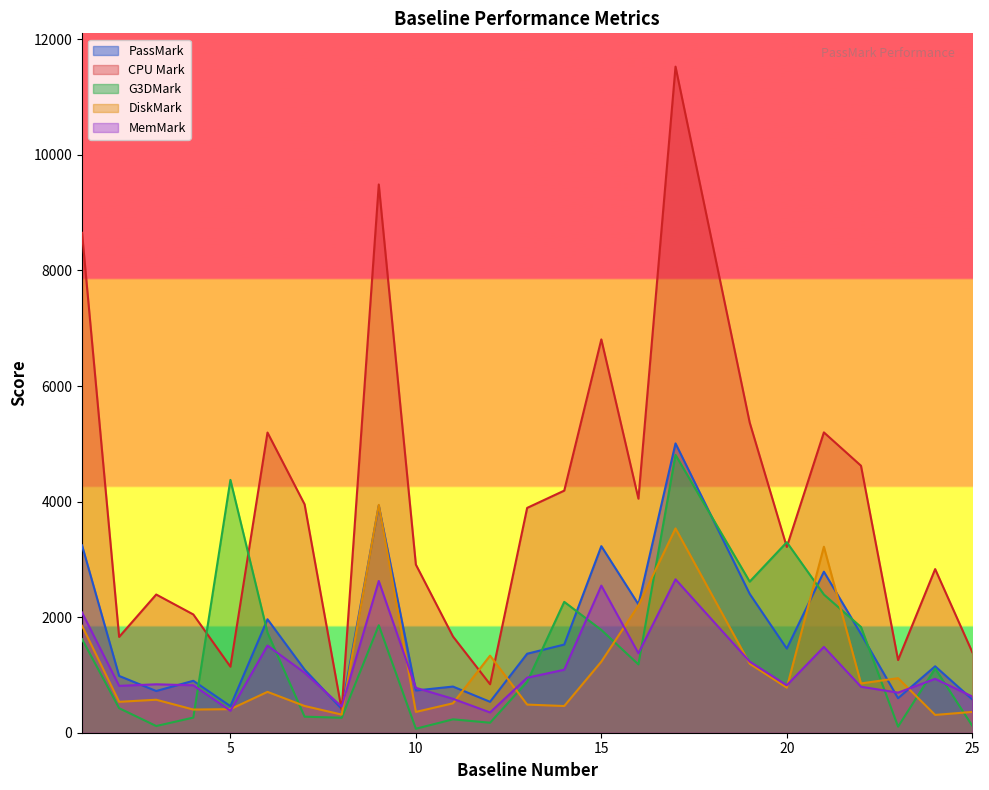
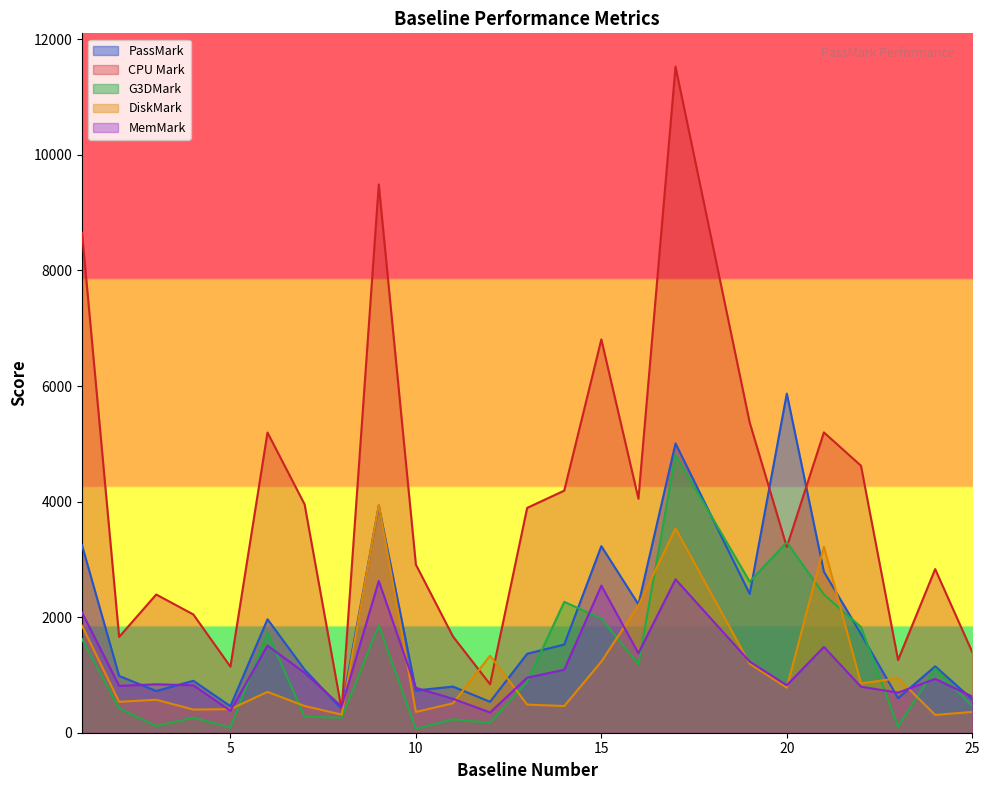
  {
    "PassMark": {
      "5": 500,
      "10": 700,
      "15": 3200,
-     "20": 1500,
+     "20": 5900,
      "25": 600
    },
    "G3DMark": {
-     "5": 4400,
+     "5": 100,
      "10": 100,
-     "15": 1800,
+     "15": 2000,
      "20": 3300,
-     "25": 100
+     "25": 500
    },
    "MemMark": {
      "10": 800,
      "15": 2500,
      "25": 600
    }
  }
